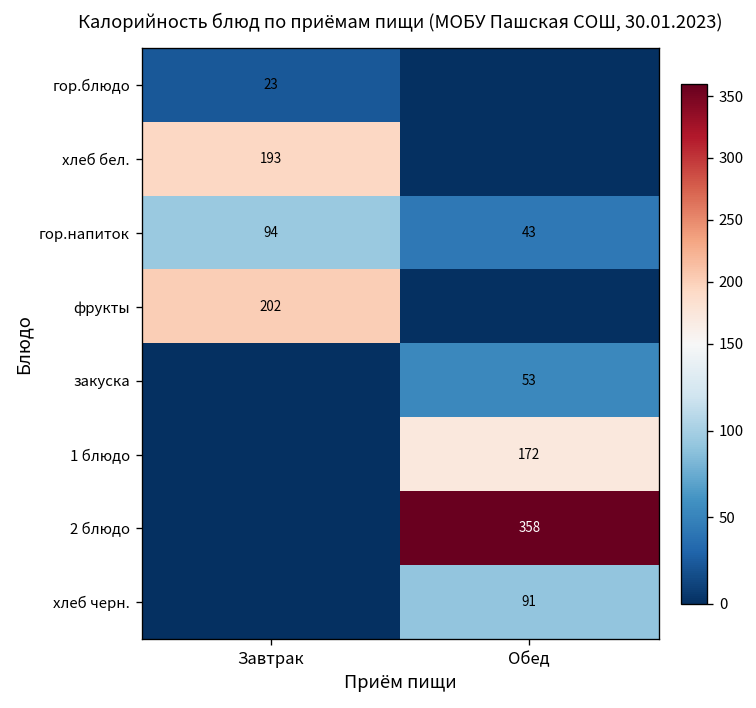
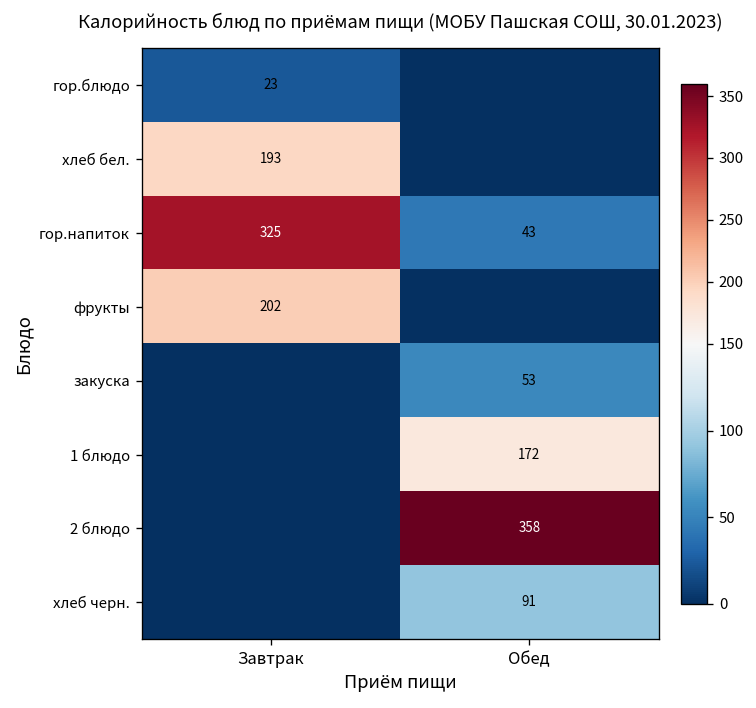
  {
    "гор.блюдо": {
      "Завтрак": 23
    },
    "хлеб бел.": {
      "Завтрак": 193
    },
    "гор.напиток": {
-     "Завтрак": 94,
+     "Завтрак": 325,
      "Обед": 43
    },
    "фрукты": {
      "Завтрак": 202
    },
    "закуска": {
      "Обед": 53
    },
    "1 блюдо": {
      "Обед": 172
    },
    "2 блюдо": {
      "Обед": 358
    },
    "хлеб черн.": {
      "Обед": 91
    }
  }
